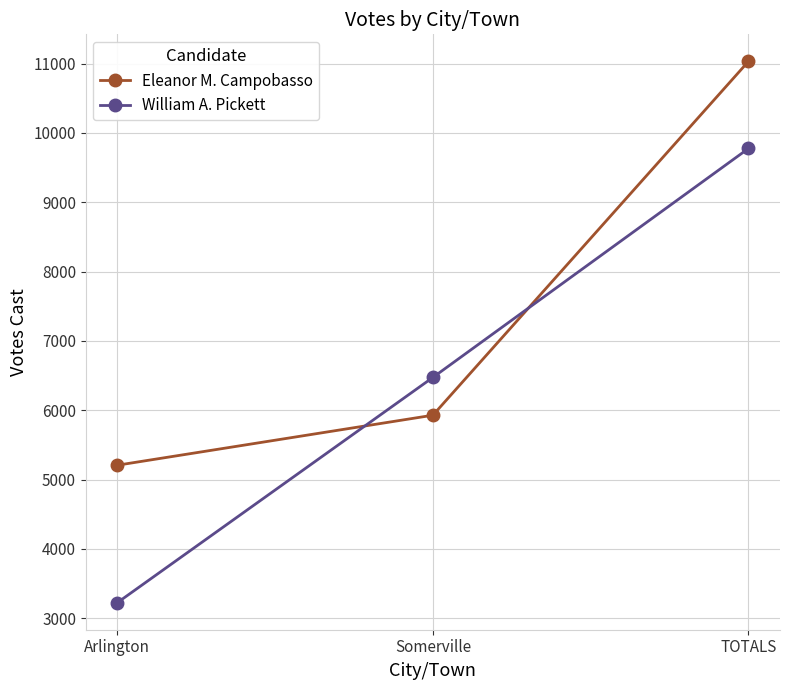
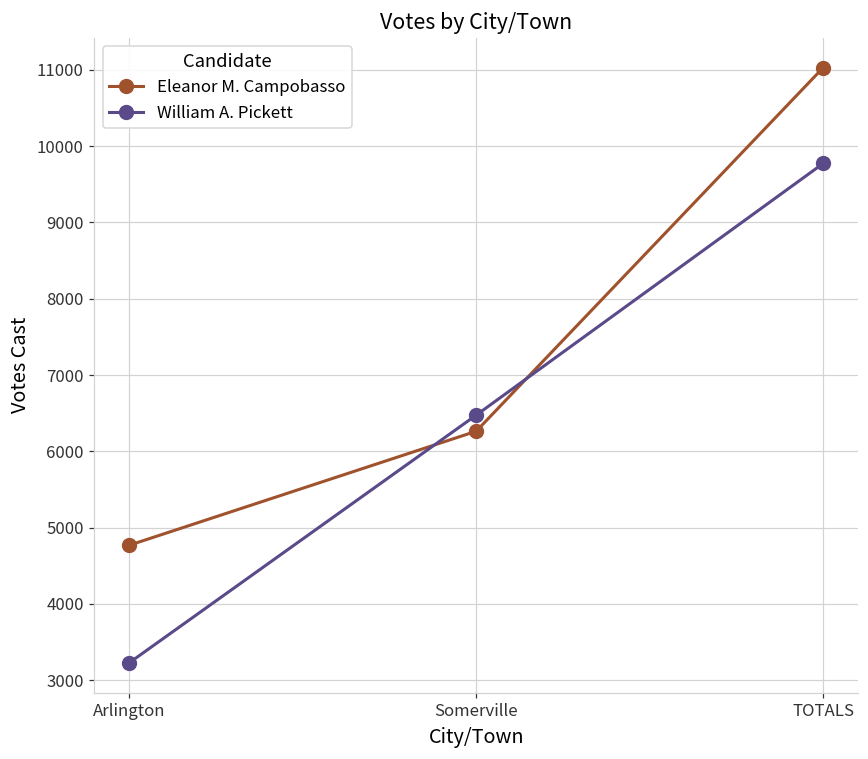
  {
    "Eleanor M. Campobasso": {
-     "Arlington": 5200,
-     "Somerville": 5900,
+     "Arlington": 4800,
+     "Somerville": 6300,
      "TOTALS": 11000
    },
    "William A. Pickett": {
      "Arlington": 3200,
      "Somerville": 6500,
      "TOTALS": 9800
    }
  }
